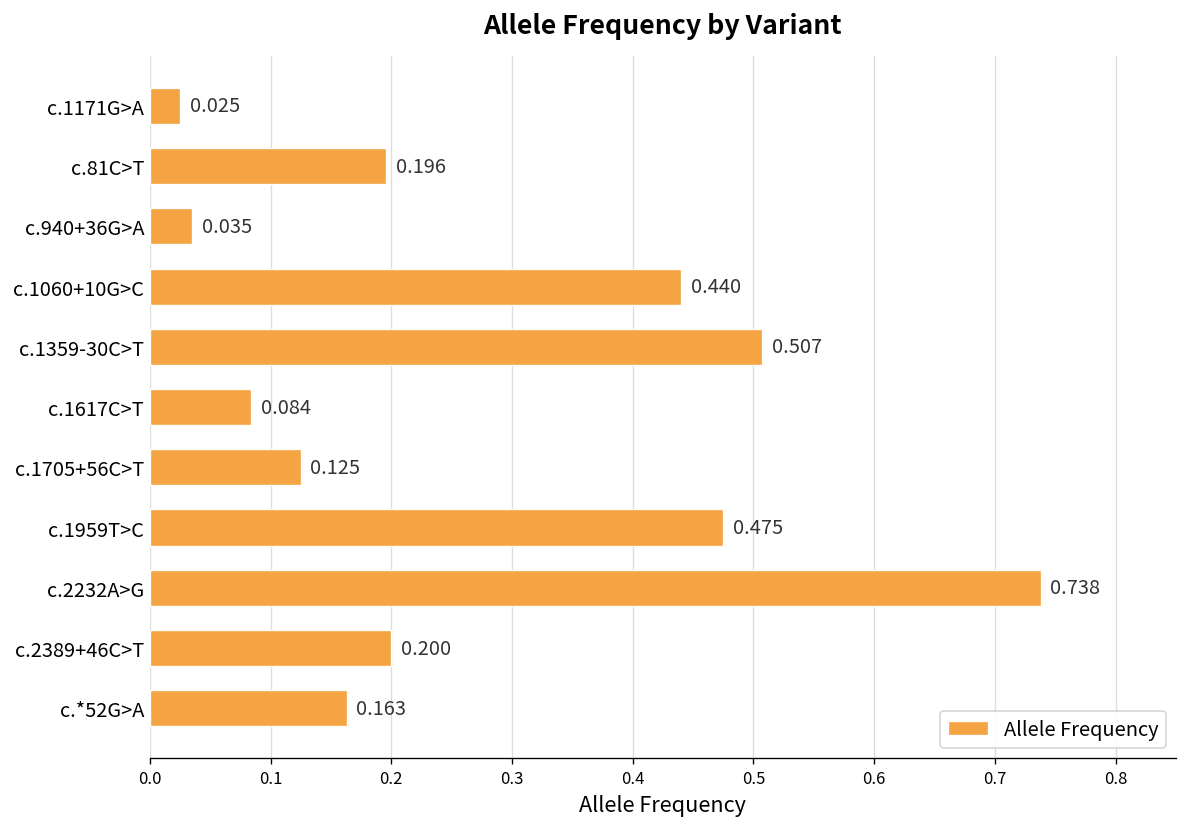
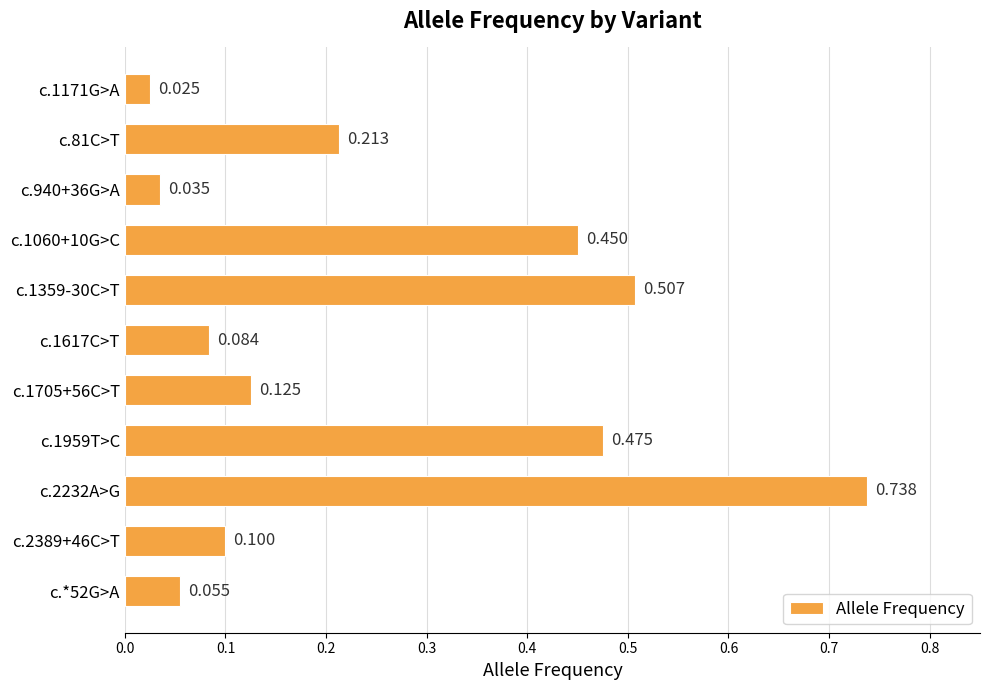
  {
    "c.1171G>A": 0.025,
-   "c.81C>T": 0.196,
+   "c.81C>T": 0.213,
    "c.940+36G>A": 0.035,
-   "c.1060+10G>C": 0.440,
+   "c.1060+10G>C": 0.450,
    "c.1359-30C>T": 0.507,
    "c.1617C>T": 0.084,
    "c.1705+56C>T": 0.125,
    "c.1959T>C": 0.475,
    "c.2232A>G": 0.738,
-   "c.2389+46C>T": 0.200,
-   "c.*52G>A": 0.163
+   "c.2389+46C>T": 0.100,
+   "c.*52G>A": 0.055
  }
